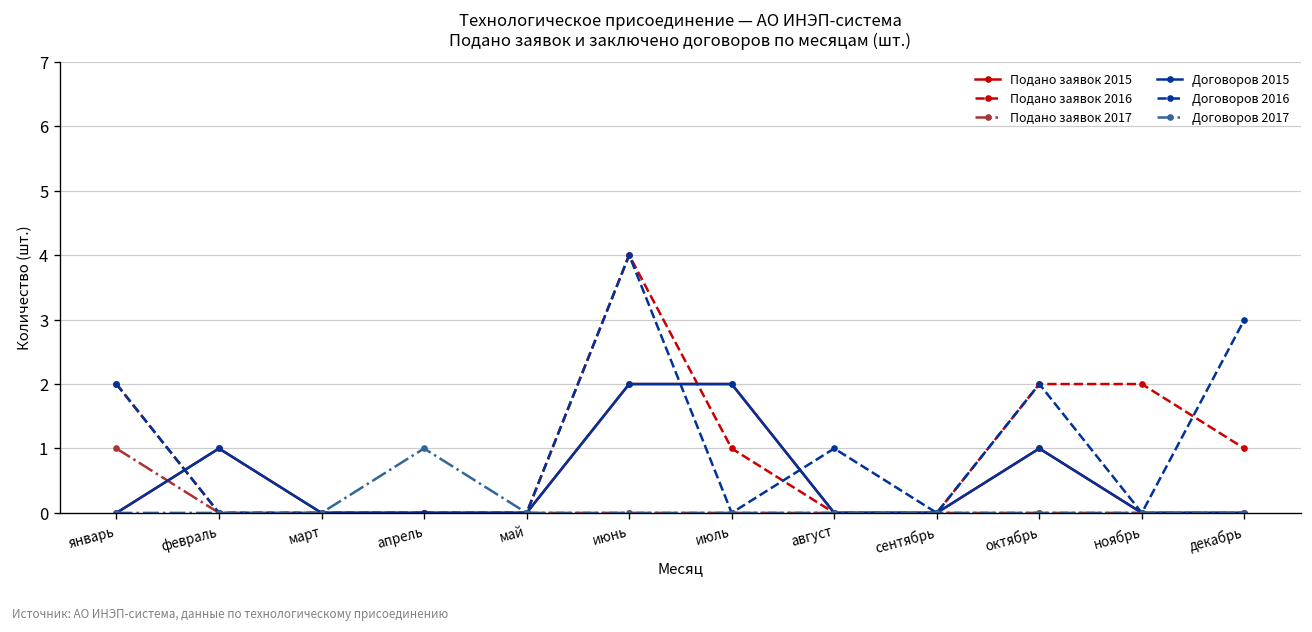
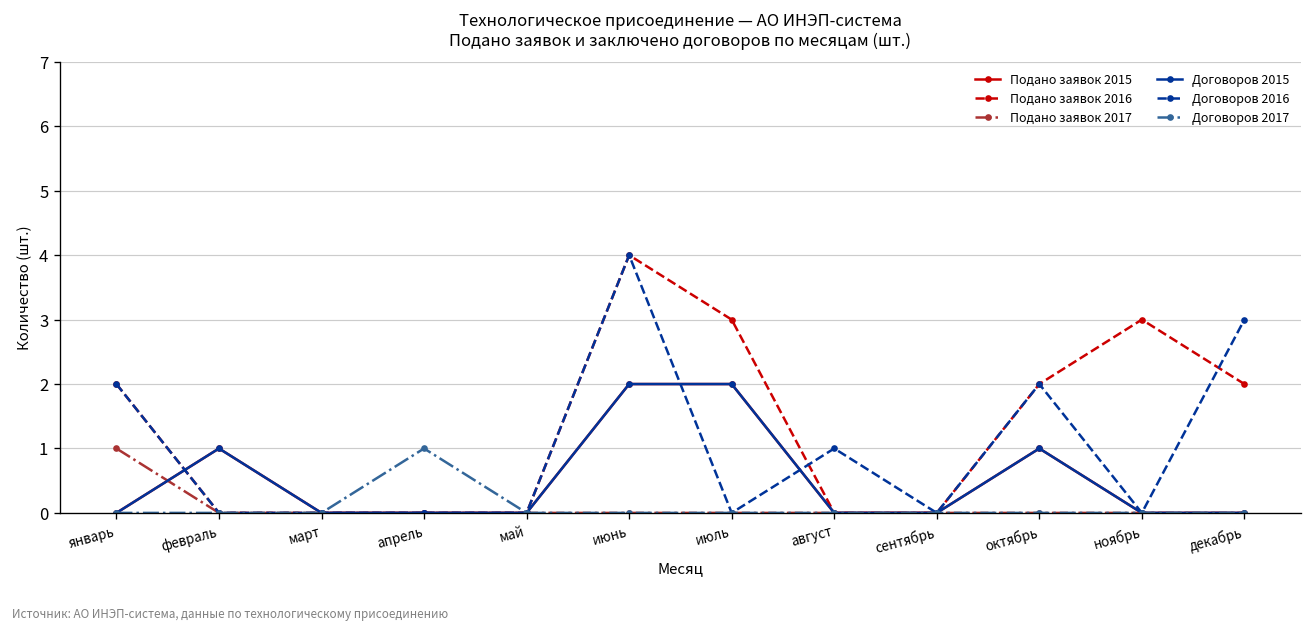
  {
    "Подано заявок 2016": {
-     "июль": 1,
-     "ноябрь": 2,
-     "декабрь": 1
+     "июль": 3,
+     "ноябрь": 3,
+     "декабрь": 2
    },
    "Подано заявок 2017": {
      "январь": 1
    },
    "Договоров 2017": {
      "апрель": 1
    }
  }
